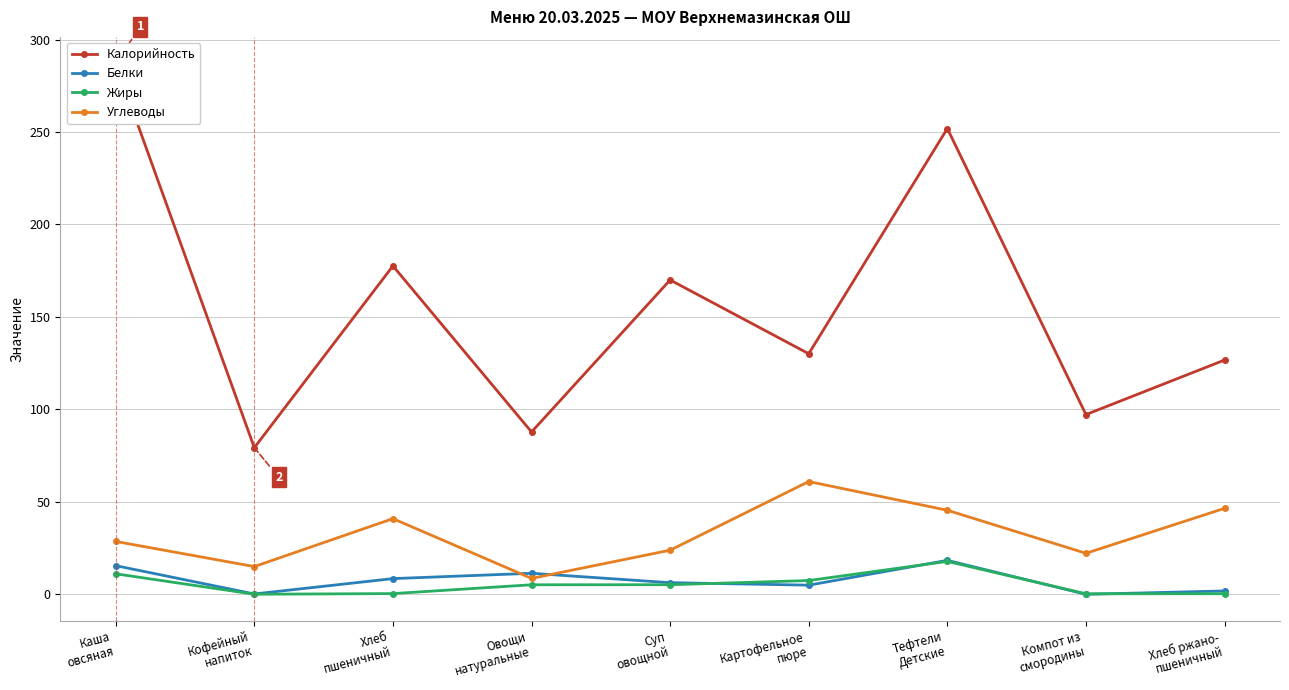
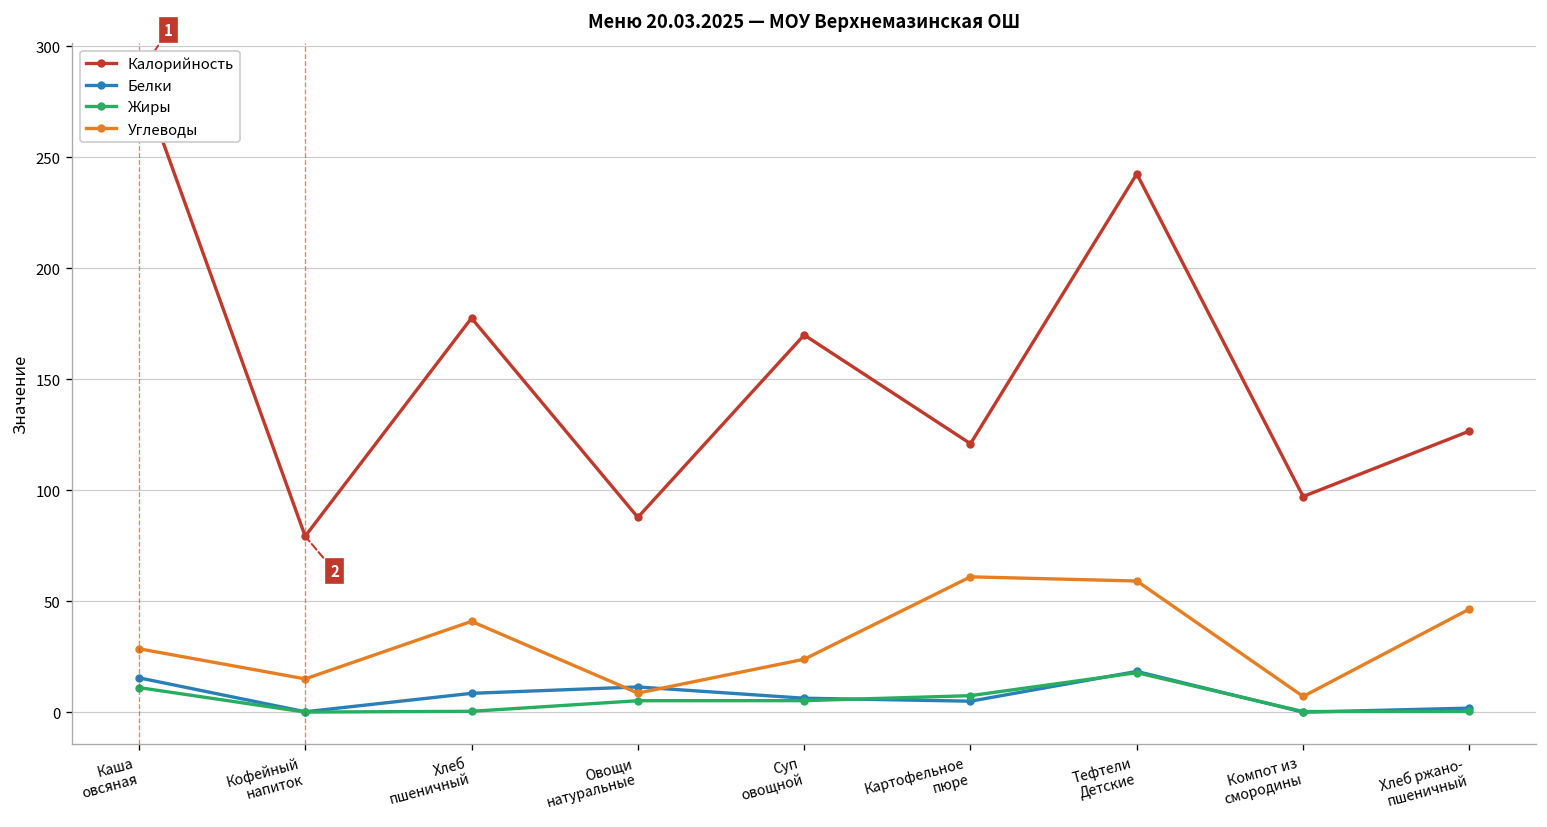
  {
    "Калорийность": {
      "Кофейный напиток": 79,
      "Хлеб пшеничный": 178,
      "Овощи натуральные": 88,
      "Суп овощной": 170,
-     "Картофельное пюре": 130,
-     "Тефтели Детские": 252,
+     "Картофельное пюре": 121,
+     "Тефтели Детские": 243,
      "Компот из смородины": 97,
      "Хлеб ржано- пшеничный": 127
    },
    "Белки": {
      "Каша овсяная": 16,
      "Хлеб пшеничный": 9,
      "Овощи натуральные": 11,
      "Картофельное пюре": 5,
      "Хлеб ржано- пшеничный": 2
    },
    "Жиры": {
      "Каша овсяная": 11,
      "Хлеб пшеничный": 0,
      "Овощи натуральные": 5,
      "Картофельное пюре": 7,
      "Хлеб ржано- пшеничный": 0
    },
    "Углеводы": {
      "Каша овсяная": 29,
      "Кофейный напиток": 15,
      "Хлеб пшеничный": 41,
      "Овощи натуральные": 9,
      "Суп овощной": 24,
      "Картофельное пюре": 61,
-     "Тефтели Детские": 45,
-     "Компот из смородины": 22,
+     "Тефтели Детские": 59,
+     "Компот из смородины": 7,
      "Хлеб ржано- пшеничный": 47
    }
  }
